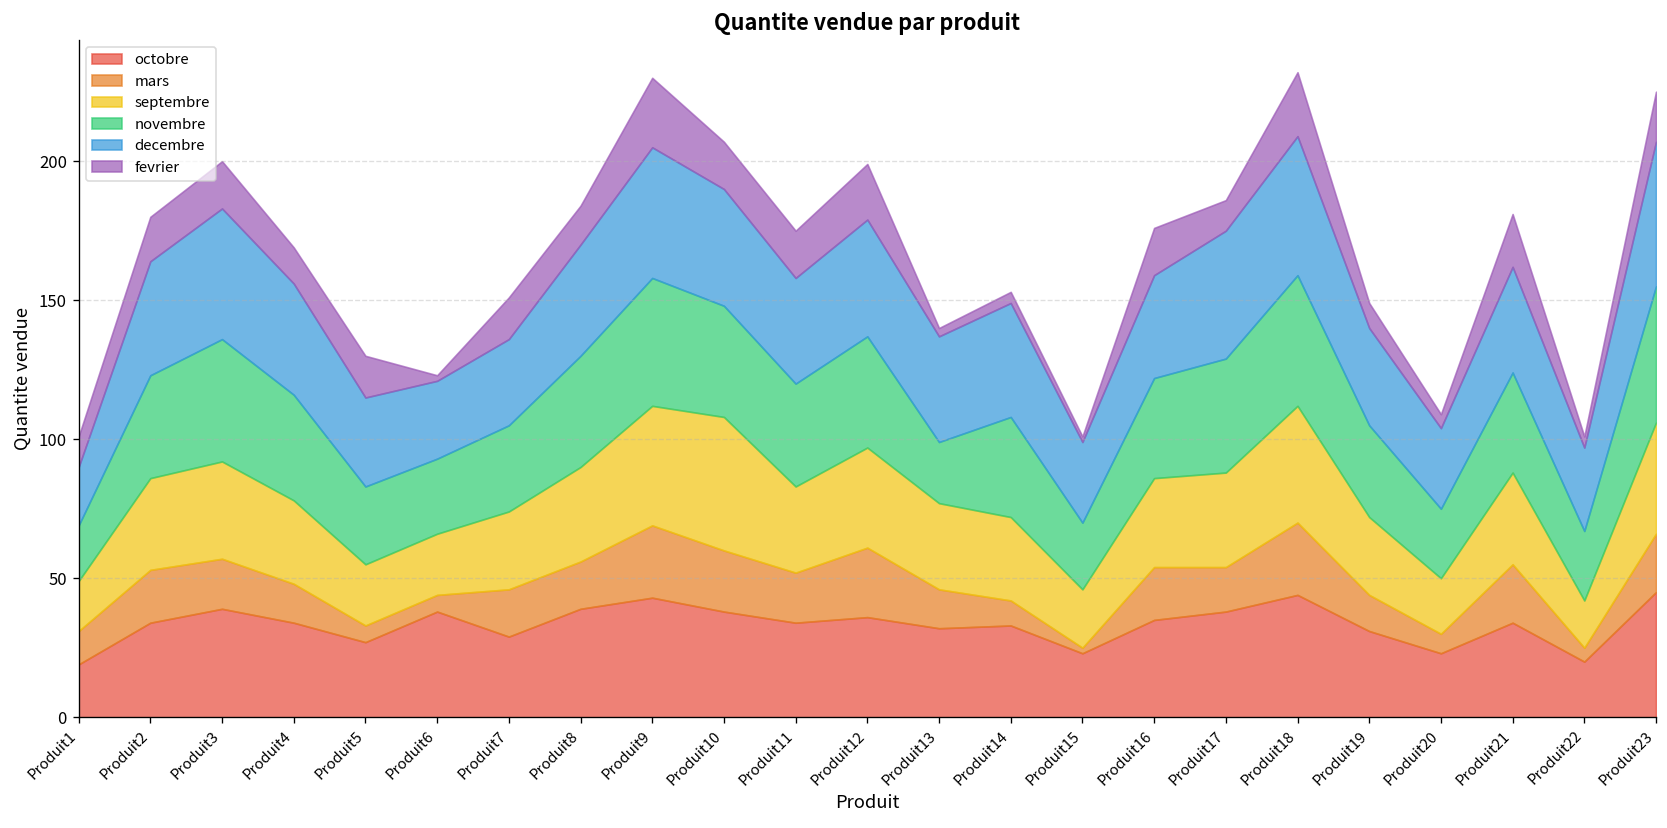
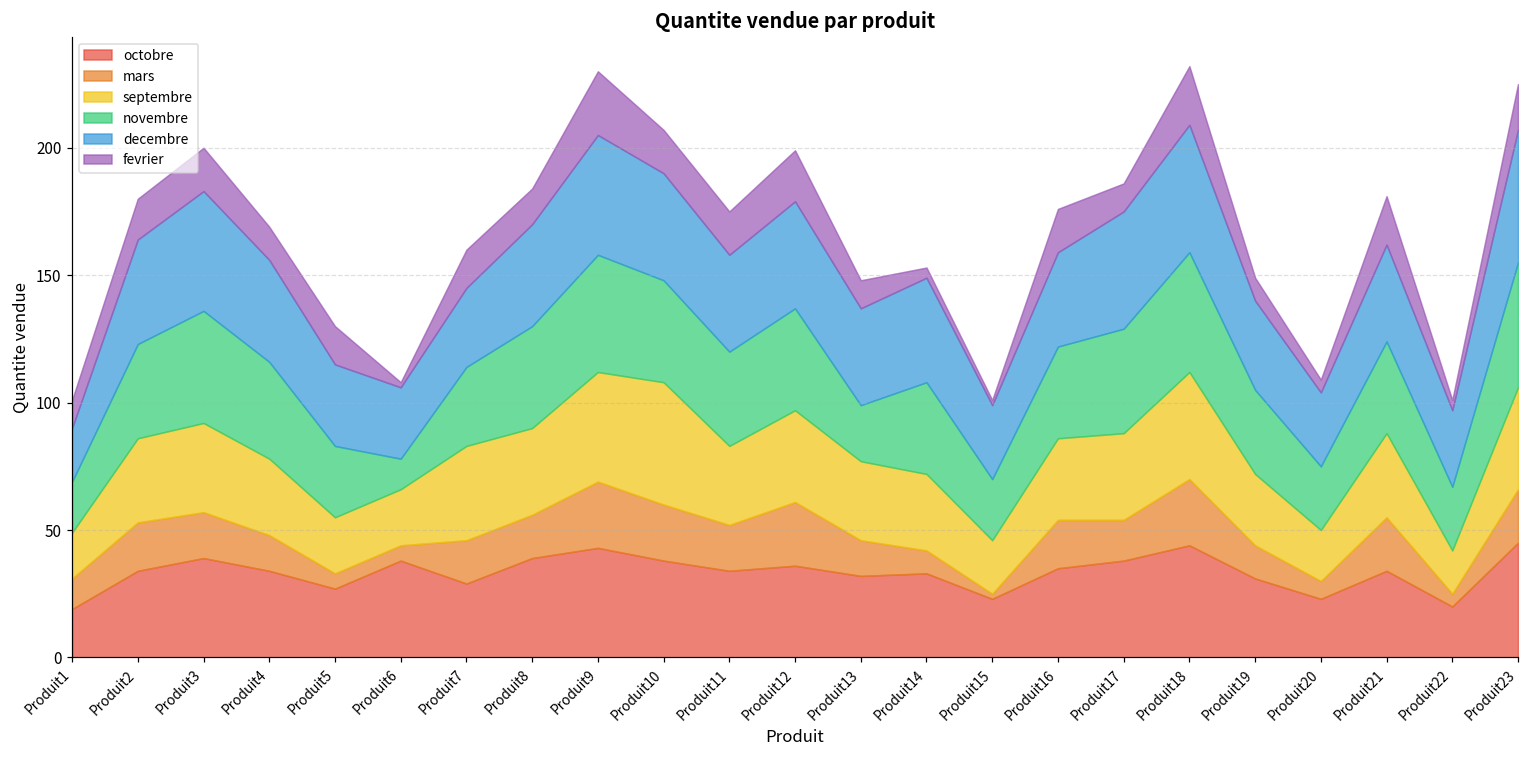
  {
    "septembre": {
      "Produit1": 18,
      "Produit2": 33,
      "Produit3": 35,
      "Produit4": 30,
      "Produit5": 22,
      "Produit6": 22,
-     "Produit7": 28,
+     "Produit7": 37,
      "Produit8": 34,
      "Produit9": 43,
      "Produit10": 48,
      "Produit11": 31,
      "Produit12": 36,
      "Produit13": 31,
      "Produit14": 30,
      "Produit15": 21,
      "Produit16": 32,
      "Produit17": 34,
      "Produit18": 42,
      "Produit19": 28,
      "Produit20": 20,
      "Produit21": 33,
      "Produit22": 17,
      "Produit23": 40
    },
    "novembre": {
      "Produit1": 20,
      "Produit2": 37,
      "Produit3": 44,
      "Produit4": 38,
      "Produit5": 28,
-     "Produit6": 27,
+     "Produit6": 12,
      "Produit7": 31,
      "Produit8": 40,
      "Produit9": 46,
      "Produit10": 40,
      "Produit11": 37,
      "Produit12": 40,
      "Produit13": 22,
      "Produit14": 36,
      "Produit15": 24,
      "Produit16": 36,
      "Produit17": 41,
      "Produit18": 47,
      "Produit19": 33,
      "Produit20": 25,
      "Produit21": 36,
      "Produit22": 25,
      "Produit23": 49
    },
    "decembre": {
      "Produit1": 21,
      "Produit2": 41,
      "Produit3": 47,
      "Produit4": 40,
      "Produit5": 32,
      "Produit6": 28,
      "Produit7": 31,
      "Produit8": 40,
      "Produit9": 47,
      "Produit10": 42,
      "Produit11": 38,
      "Produit12": 42,
      "Produit13": 38,
      "Produit14": 41,
      "Produit15": 29,
      "Produit16": 37,
      "Produit17": 46,
      "Produit18": 50,
      "Produit19": 35,
      "Produit20": 29,
      "Produit21": 38,
      "Produit22": 30,
      "Produit23": 52
    },
    "fevrier": {
      "Produit1": 11,
      "Produit2": 16,
      "Produit3": 17,
      "Produit4": 13,
      "Produit5": 15,
      "Produit6": 2,
      "Produit7": 15,
      "Produit8": 14,
      "Produit9": 25,
      "Produit10": 17,
      "Produit11": 17,
      "Produit12": 20,
-     "Produit13": 3,
+     "Produit13": 11,
      "Produit14": 4,
      "Produit15": 2,
      "Produit16": 17,
      "Produit17": 11,
      "Produit18": 23,
      "Produit19": 9,
      "Produit20": 5,
      "Produit21": 19,
      "Produit22": 4,
      "Produit23": 18
    }
  }
